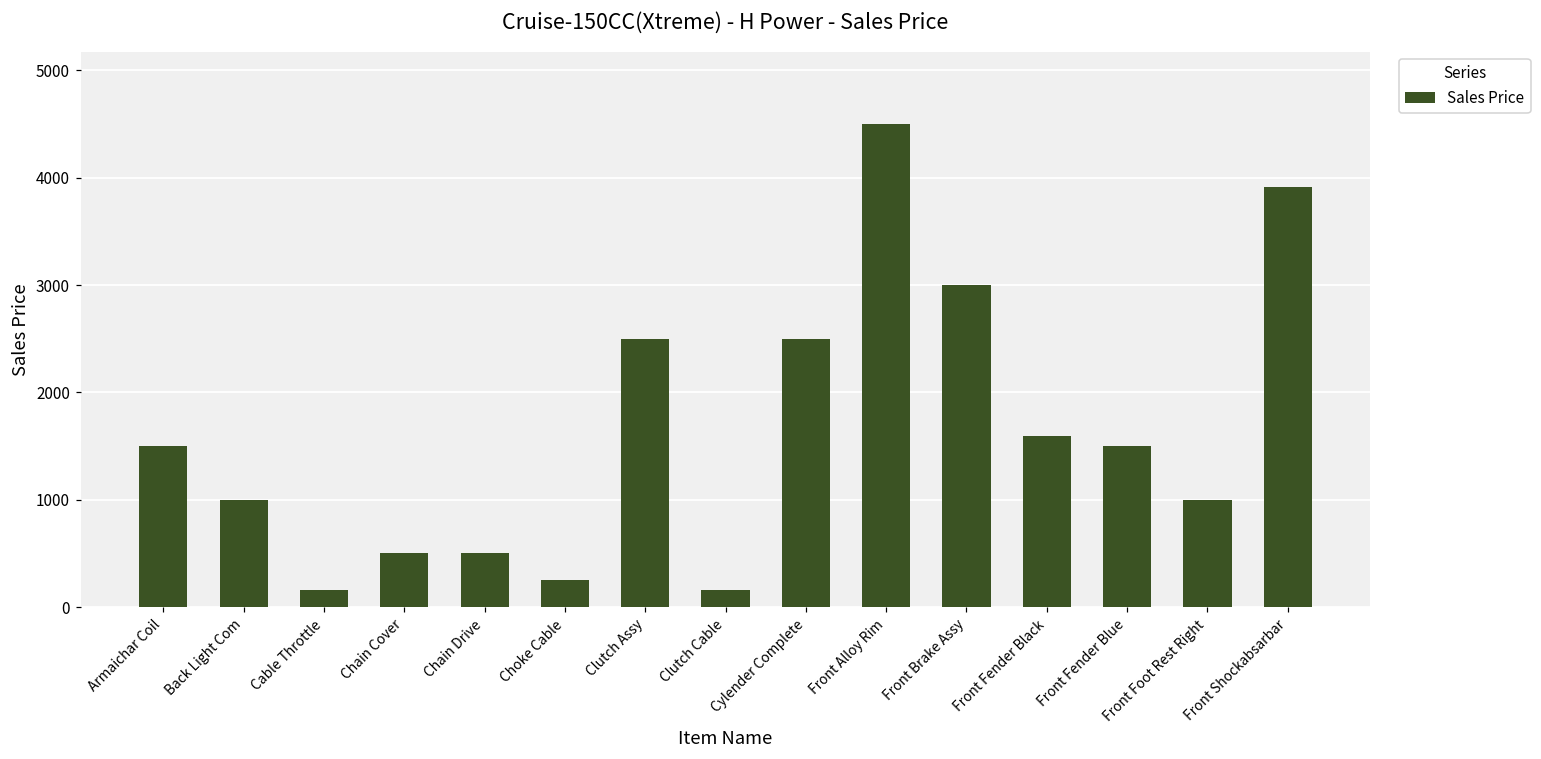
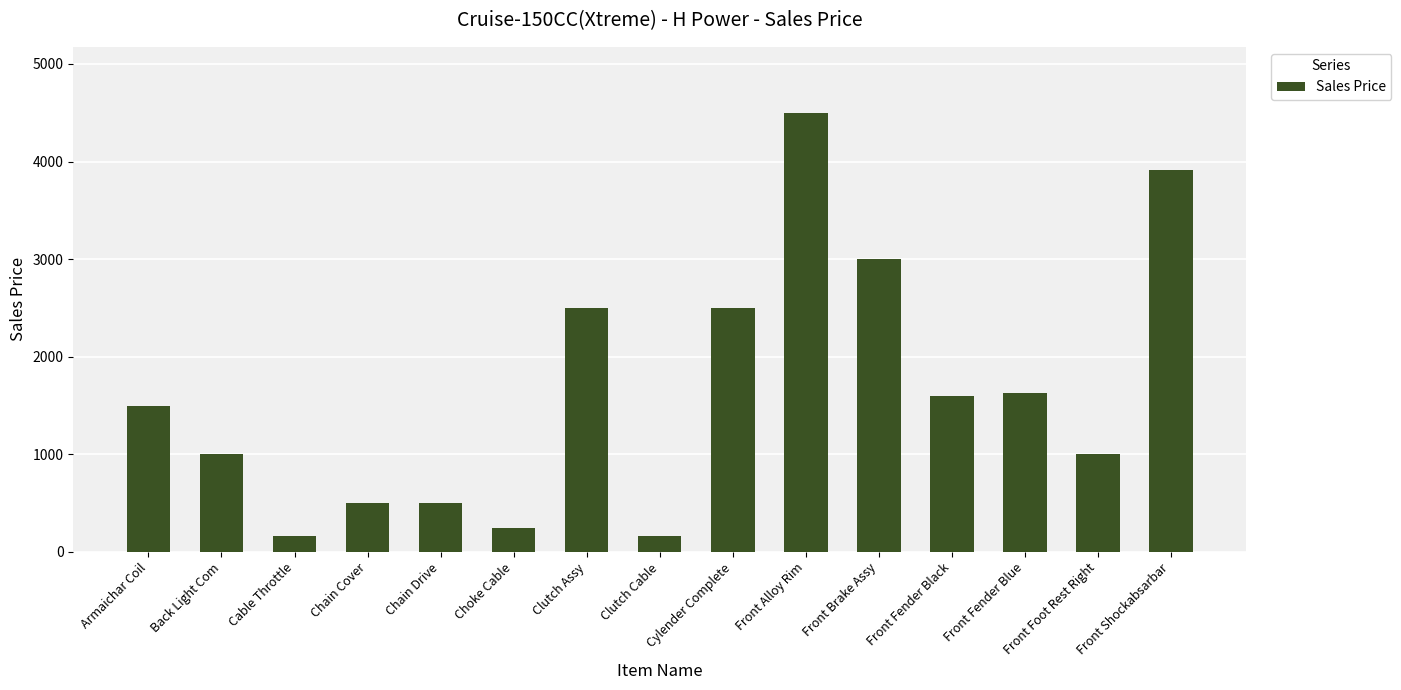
  {
    "Armaichar Coil": 1500,
    "Back Light Com": 1000,
    "Cable Throttle": 200,
    "Chain Cover": 500,
    "Chain Drive": 500,
    "Choke Cable": 300,
    "Clutch Assy": 2500,
    "Clutch Cable": 200,
    "Cylender Complete": 2500,
    "Front Alloy Rim": 4500,
    "Front Brake Assy": 3000,
    "Front Fender Black": 1600,
-   "Front Fender Blue": 1500,
+   "Front Fender Blue": 1600,
    "Front Foot Rest Right": 1000,
    "Front Shockabsarbar": 3900
  }
